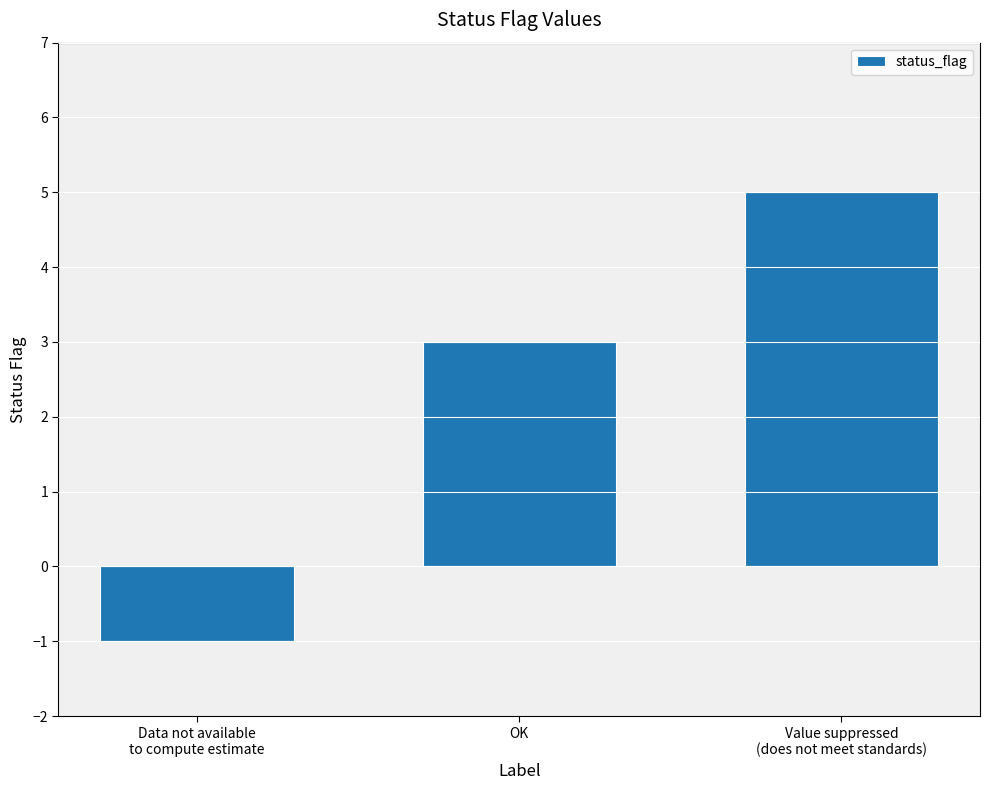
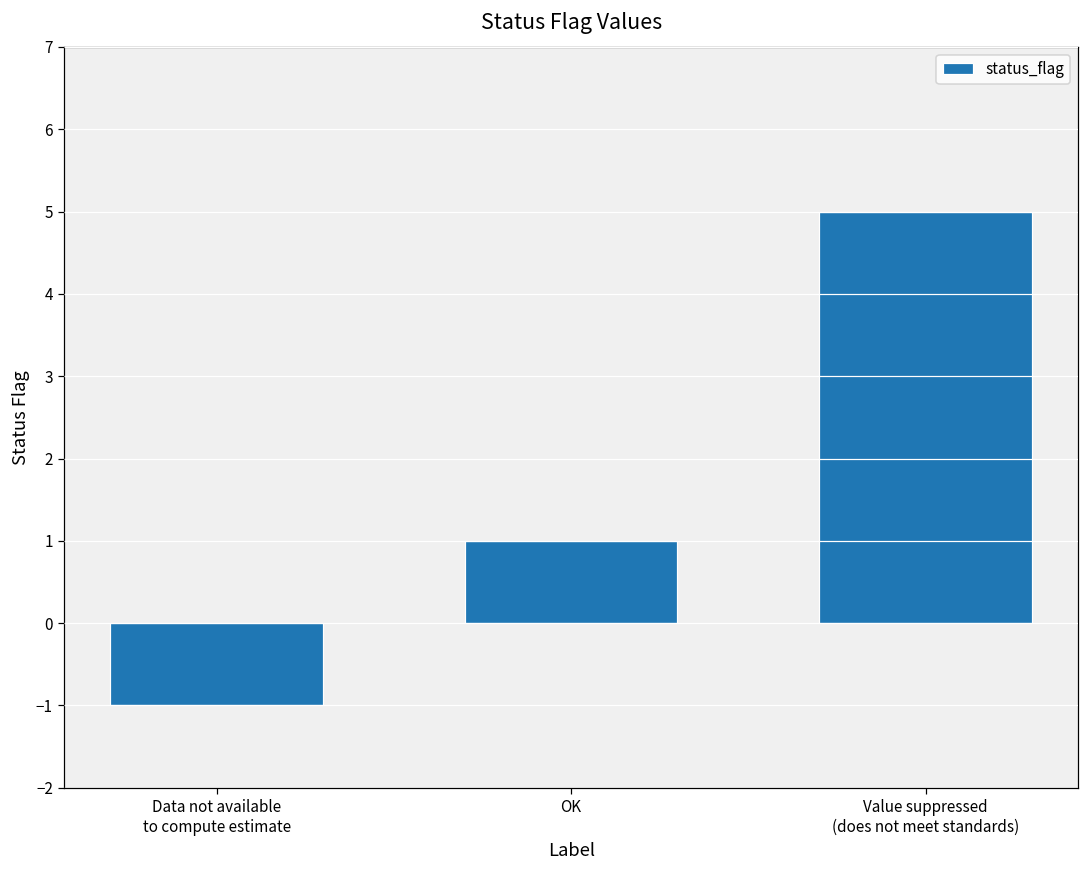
  {
    "Data not available to compute estimate": -1,
-   "OK": 3,
+   "OK": 1,
    "Value suppressed (does not meet standards)": 5
  }
